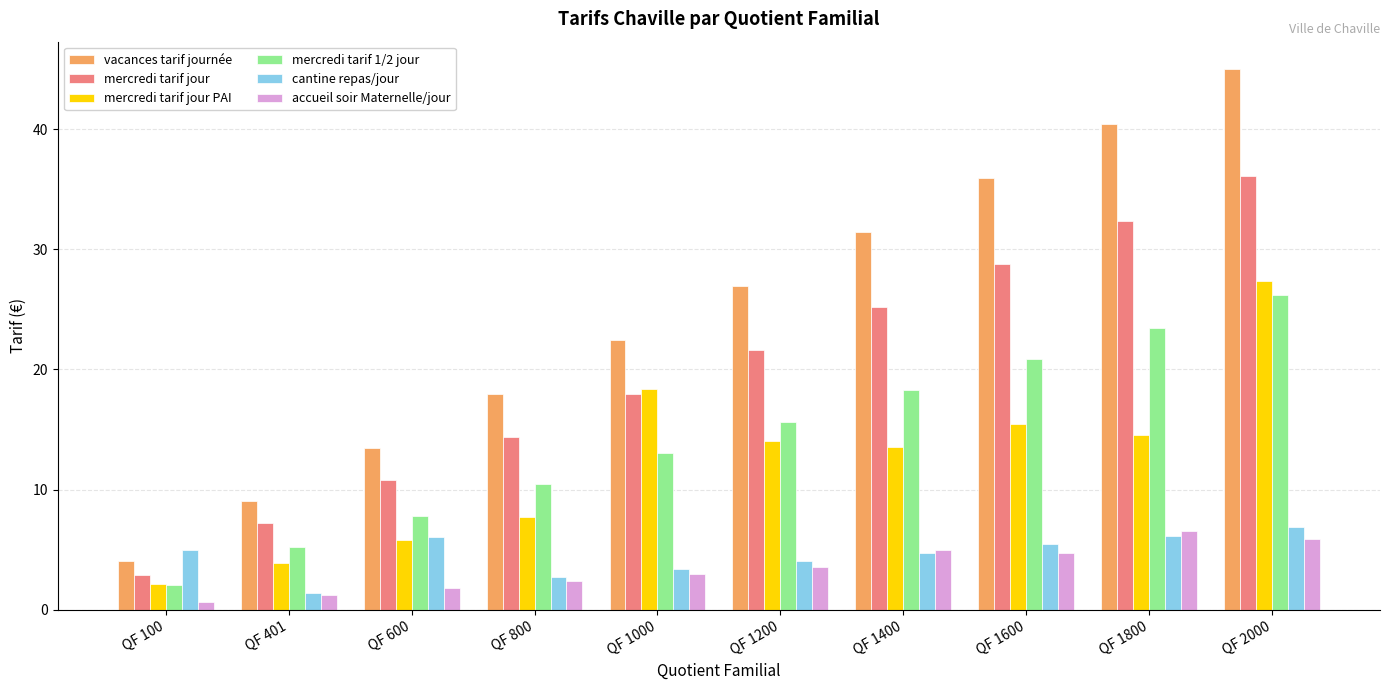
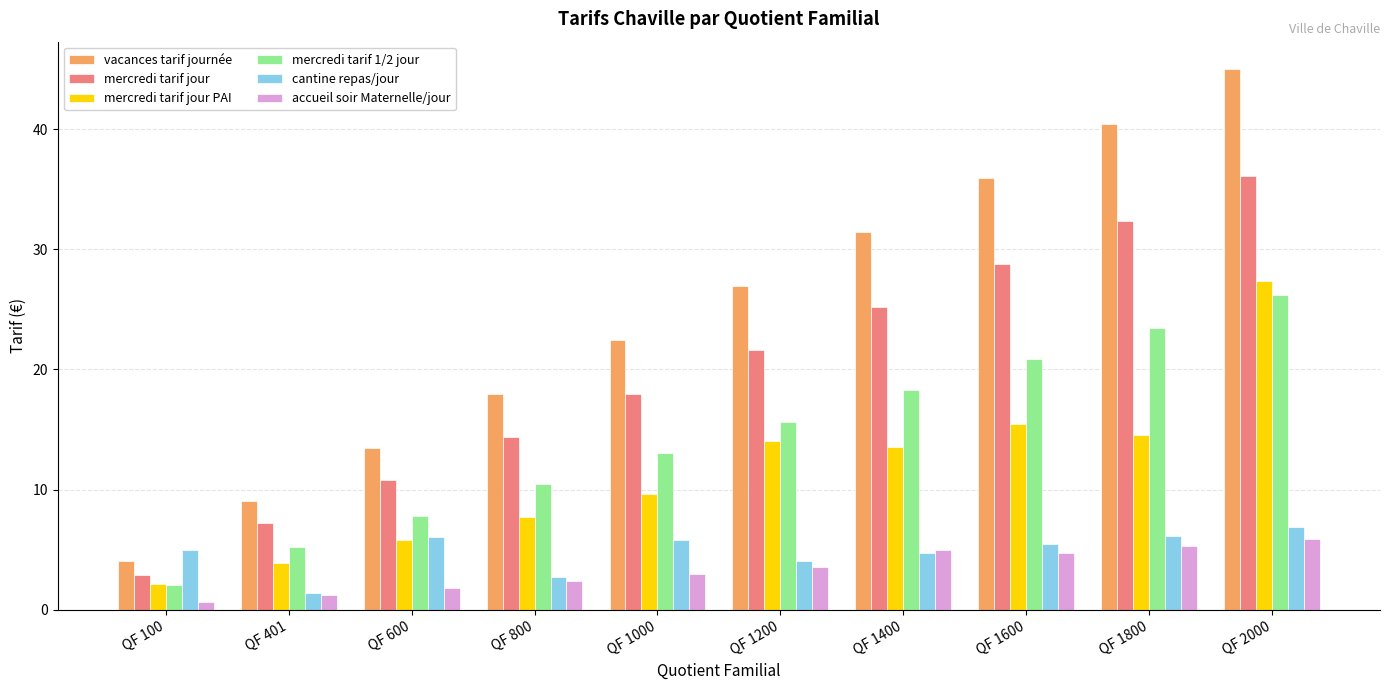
  {
    "mercredi tarif jour PAI": {
      "QF 100": 2.1,
      "QF 401": 3.9,
      "QF 600": 5.8,
      "QF 800": 7.7,
-     "QF 1000": 18.4,
+     "QF 1000": 9.6,
      "QF 1200": 14.0,
      "QF 1400": 13.5,
      "QF 1600": 15.4,
      "QF 1800": 14.5,
      "QF 2000": 27.4
    },
    "mercredi tarif 1/2 jour": {
      "QF 100": 2.0,
      "QF 401": 5.2,
      "QF 600": 7.8,
      "QF 800": 10.4,
      "QF 1000": 13.0,
      "QF 1200": 15.6,
      "QF 1400": 18.3,
      "QF 1600": 20.9,
      "QF 1800": 23.5,
      "QF 2000": 26.2
    },
    "cantine repas/jour": {
      "QF 100": 4.9,
      "QF 401": 1.4,
      "QF 600": 6.1,
      "QF 800": 2.7,
-     "QF 1000": 3.4,
+     "QF 1000": 5.8,
      "QF 1200": 4.1,
      "QF 1400": 4.7,
      "QF 1600": 5.4,
      "QF 1800": 6.1,
      "QF 2000": 6.9
    },
    "accueil soir Maternelle/jour": {
      "QF 100": 0.6,
      "QF 401": 1.2,
      "QF 600": 1.8,
      "QF 800": 2.4,
      "QF 1000": 3.0,
      "QF 1200": 3.5,
      "QF 1400": 5.0,
      "QF 1600": 4.7,
-     "QF 1800": 6.5,
+     "QF 1800": 5.3,
      "QF 2000": 5.9
    }
  }
